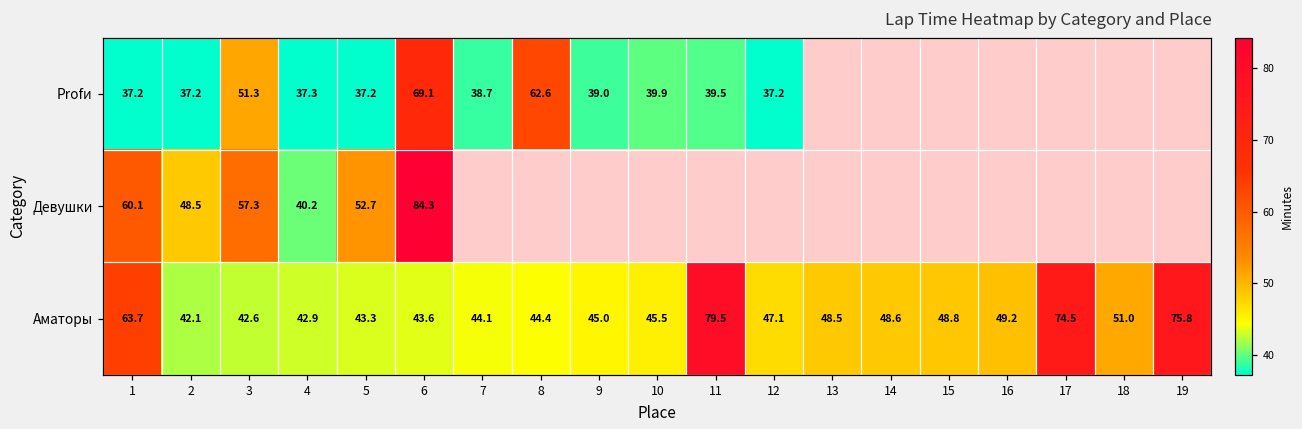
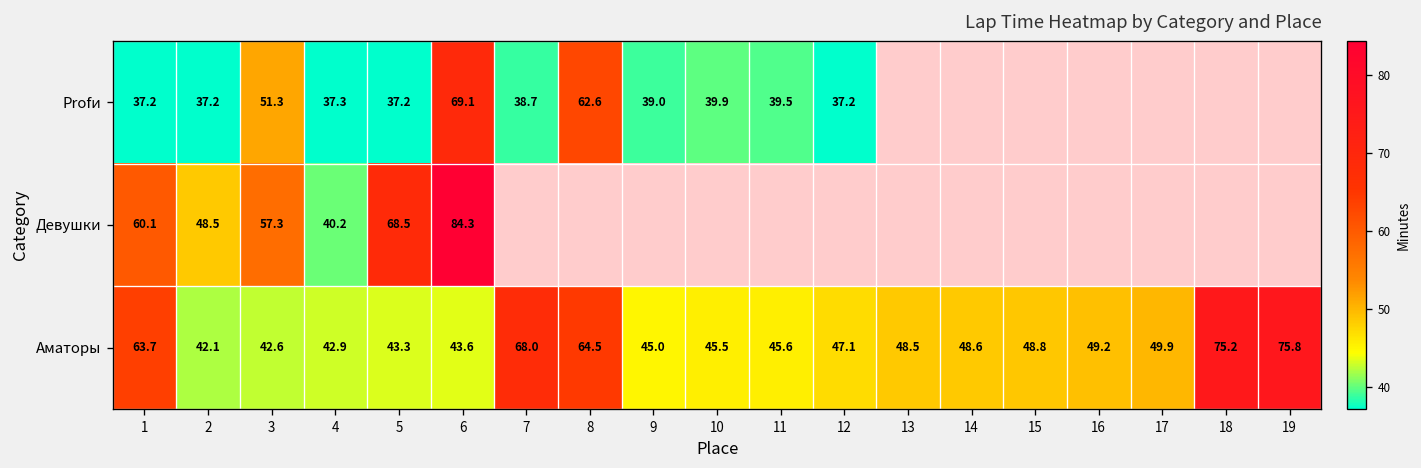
  {
    "Profи": {
      "1": 37.2,
      "2": 37.2,
      "3": 51.3,
      "4": 37.3,
      "5": 37.2,
      "6": 69.1,
      "7": 38.7,
      "8": 62.6,
      "9": 39.0,
      "10": 39.9,
      "11": 39.5,
      "12": 37.2
    },
    "Девушки": {
      "1": 60.1,
      "2": 48.5,
      "3": 57.3,
      "4": 40.2,
-     "5": 52.7,
+     "5": 68.5,
      "6": 84.3
    },
    "Аматоры": {
      "1": 63.7,
      "2": 42.1,
      "3": 42.6,
      "4": 42.9,
      "5": 43.3,
      "6": 43.6,
-     "7": 44.1,
-     "8": 44.4,
+     "7": 68.0,
+     "8": 64.5,
      "9": 45.0,
      "10": 45.5,
-     "11": 79.5,
+     "11": 45.6,
      "12": 47.1,
      "13": 48.5,
      "14": 48.6,
      "15": 48.8,
      "16": 49.2,
-     "17": 74.5,
-     "18": 51.0,
+     "17": 49.9,
+     "18": 75.2,
      "19": 75.8
    }
  }
